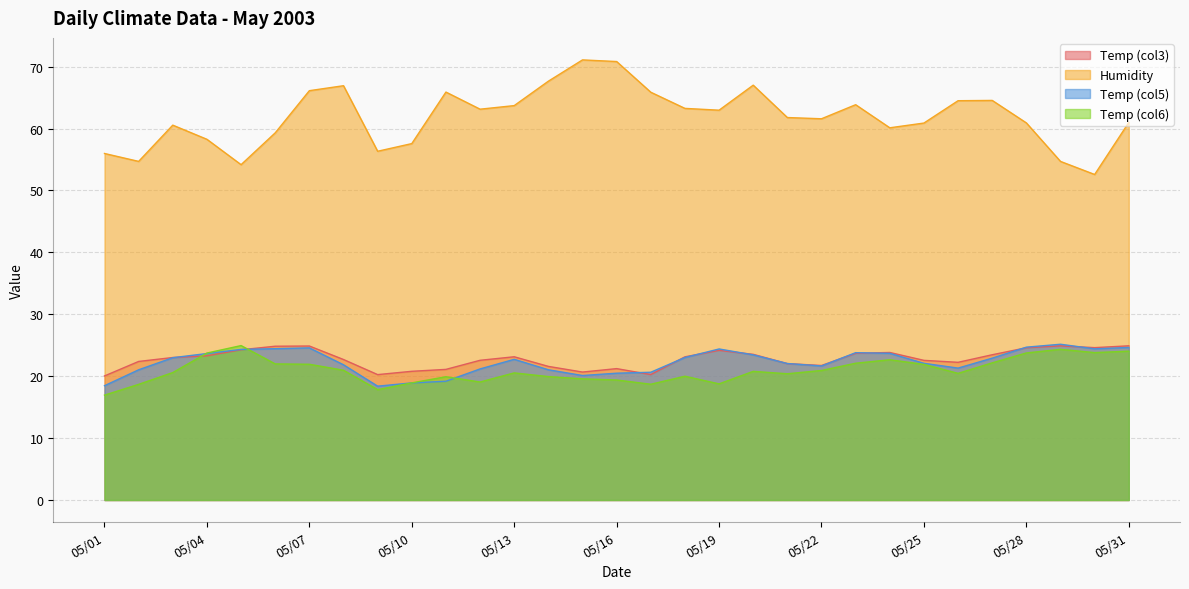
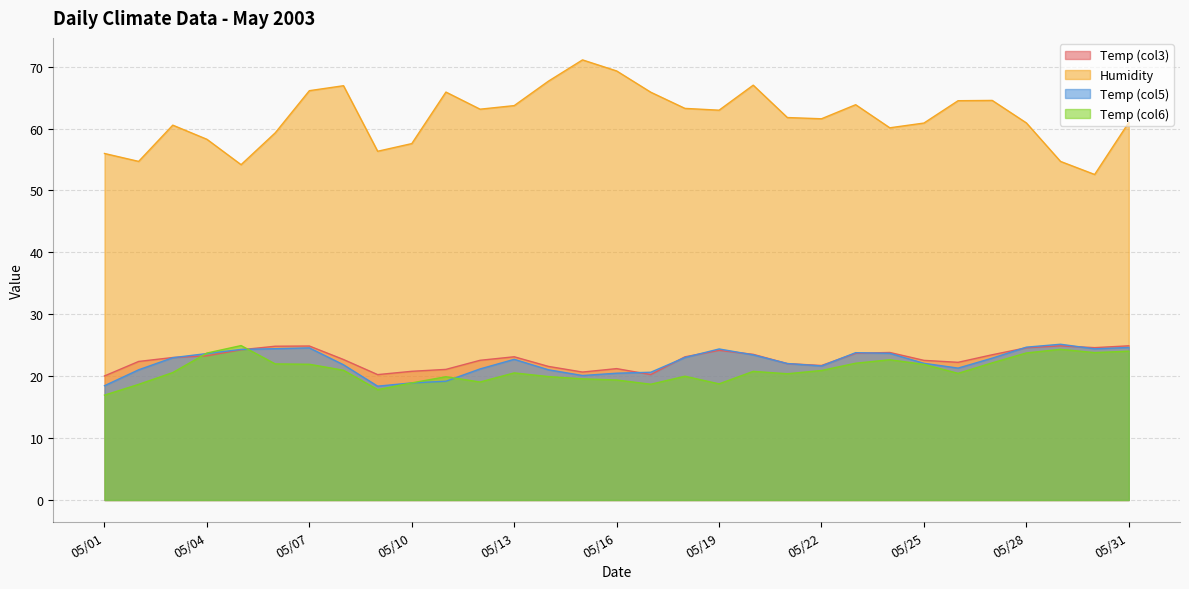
  {
    "Temp (col3)": {
      "05/01": 20,
      "05/10": 21,
      "05/16": 21,
      "05/25": 23
    },
    "Humidity": {
      "05/01": 56,
      "05/04": 58,
      "05/07": 66,
      "05/10": 58,
      "05/13": 64,
-     "05/16": 71,
+     "05/16": 69,
      "05/19": 63,
      "05/22": 62,
      "05/25": 61,
      "05/28": 61
    },
    "Temp (col5)": {
      "05/01": 18,
      "05/16": 20
    },
    "Temp (col6)": {
      "05/01": 17,
      "05/07": 22,
      "05/13": 21,
      "05/16": 19,
      "05/19": 19,
      "05/22": 21,
      "05/28": 24,
      "05/31": 24
    }
  }
